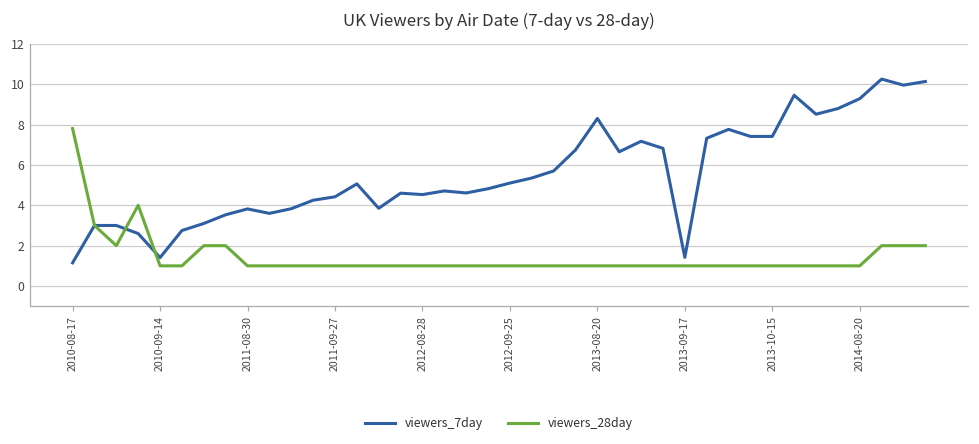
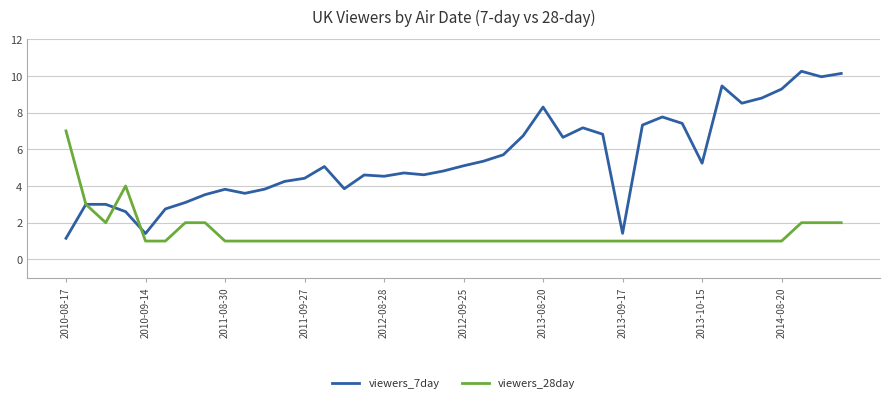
  {
    "viewers_7day": {
      "2010-08-17": 1.2,
      "2010-09-14": 1.4,
      "2011-08-30": 3.8,
      "2011-09-27": 4.4,
      "2012-08-28": 4.5,
      "2012-09-25": 5.1,
      "2013-08-20": 8.3,
      "2013-09-17": 1.4,
-     "2013-10-15": 7.4,
+     "2013-10-15": 5.2,
      "2014-08-20": 9.3
    },
    "viewers_28day": {
-     "2010-08-17": 7.8,
+     "2010-08-17": 7.0,
      "2010-09-14": 1.0,
      "2011-08-30": 1.0,
      "2011-09-27": 1.0,
      "2012-08-28": 1.0,
      "2012-09-25": 1.0,
      "2013-08-20": 1.0,
      "2013-09-17": 1.0,
      "2013-10-15": 1.0,
      "2014-08-20": 1.0
    }
  }
